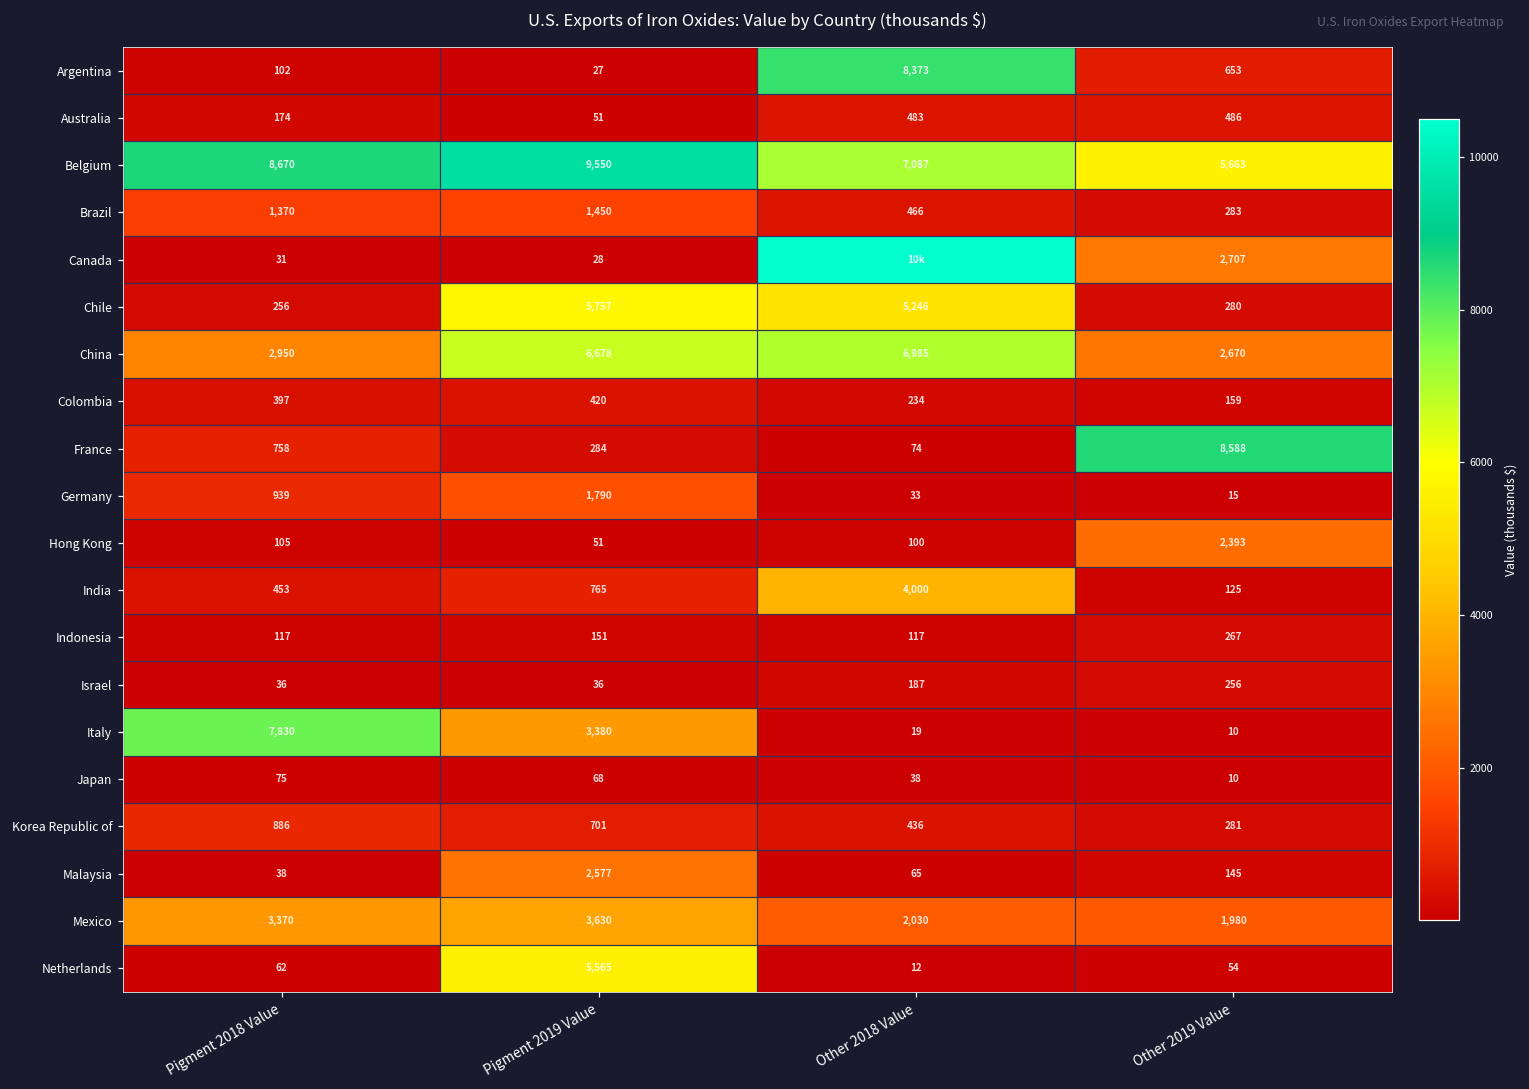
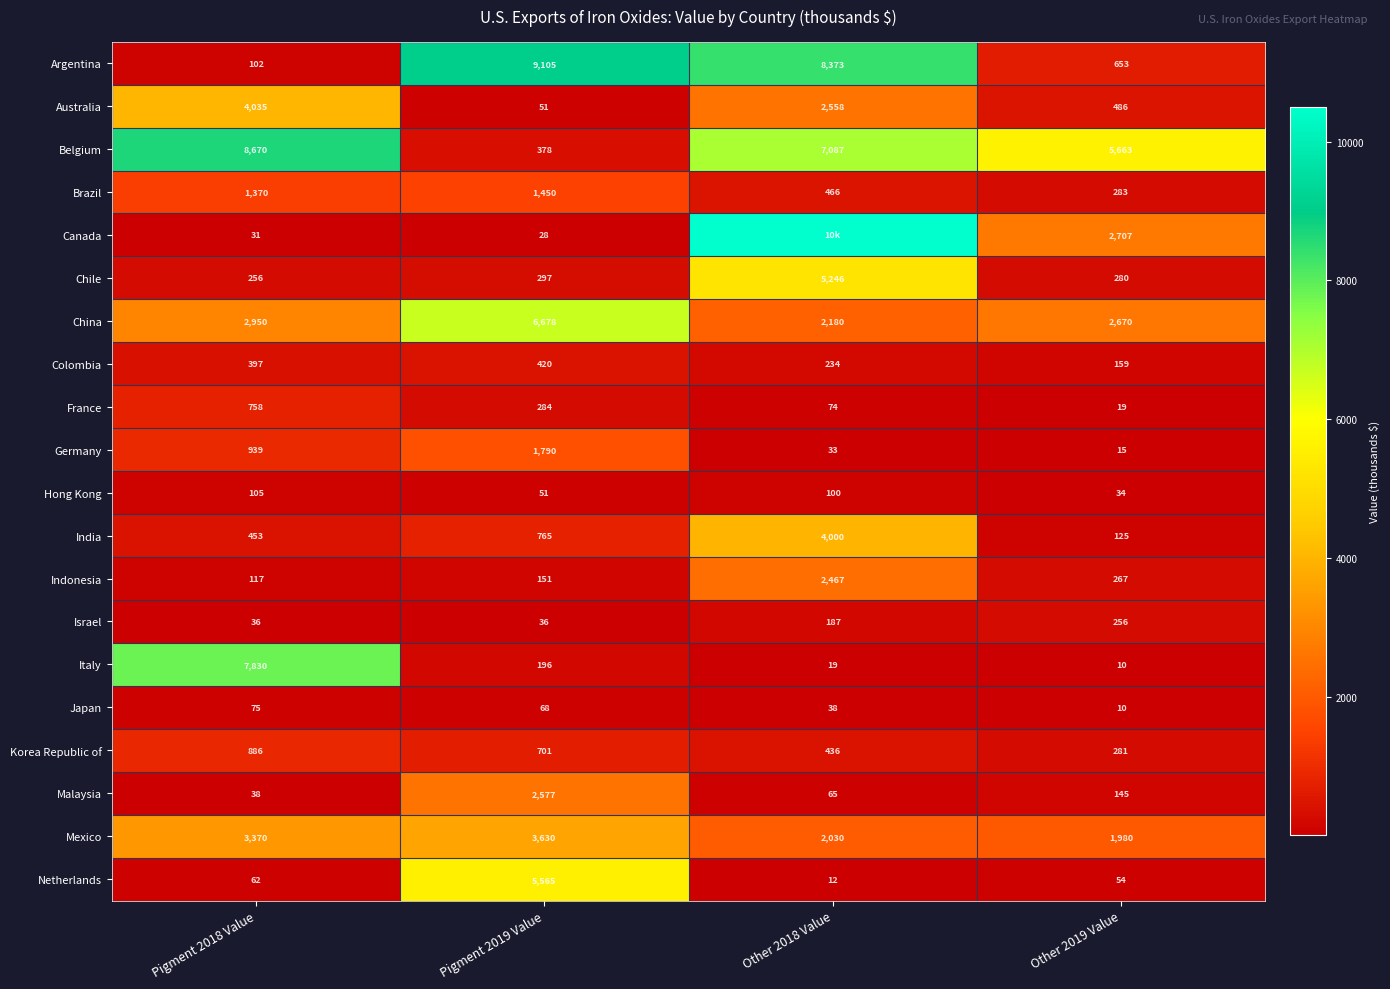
  {
    "Argentina": {
      "Pigment 2018 Value": "102",
-     "Pigment 2019 Value": "27",
+     "Pigment 2019 Value": "9,105",
      "Other 2018 Value": "8,373",
      "Other 2019 Value": "653"
    },
    "Australia": {
-     "Pigment 2018 Value": "174",
+     "Pigment 2018 Value": "4,035",
      "Pigment 2019 Value": "51",
-     "Other 2018 Value": "483",
+     "Other 2018 Value": "2,558",
      "Other 2019 Value": "486"
    },
    "Belgium": {
      "Pigment 2018 Value": "8,670",
-     "Pigment 2019 Value": "9,550",
+     "Pigment 2019 Value": "378",
      "Other 2018 Value": "7,087",
      "Other 2019 Value": "5,663"
    },
    "Brazil": {
      "Pigment 2018 Value": "1,370",
      "Pigment 2019 Value": "1,450",
      "Other 2018 Value": "466",
      "Other 2019 Value": "283"
    },
    "Canada": {
      "Pigment 2018 Value": "31",
      "Pigment 2019 Value": "28",
      "Other 2018 Value": "10k",
      "Other 2019 Value": "2,707"
    },
    "Chile": {
      "Pigment 2018 Value": "256",
-     "Pigment 2019 Value": "5,757",
+     "Pigment 2019 Value": "297",
      "Other 2018 Value": "5,246",
      "Other 2019 Value": "280"
    },
    "China": {
      "Pigment 2018 Value": "2,950",
      "Pigment 2019 Value": "6,678",
-     "Other 2018 Value": "6,985",
+     "Other 2018 Value": "2,180",
      "Other 2019 Value": "2,670"
    },
    "Colombia": {
      "Pigment 2018 Value": "397",
      "Pigment 2019 Value": "420",
      "Other 2018 Value": "234",
      "Other 2019 Value": "159"
    },
    "France": {
      "Pigment 2018 Value": "758",
      "Pigment 2019 Value": "284",
      "Other 2018 Value": "74",
-     "Other 2019 Value": "8,588"
+     "Other 2019 Value": "19"
    },
    "Germany": {
      "Pigment 2018 Value": "939",
      "Pigment 2019 Value": "1,790",
      "Other 2018 Value": "33",
      "Other 2019 Value": "15"
    },
    "Hong Kong": {
      "Pigment 2018 Value": "105",
      "Pigment 2019 Value": "51",
      "Other 2018 Value": "100",
-     "Other 2019 Value": "2,393"
+     "Other 2019 Value": "34"
    },
    "India": {
      "Pigment 2018 Value": "453",
      "Pigment 2019 Value": "765",
      "Other 2018 Value": "4,000",
      "Other 2019 Value": "125"
    },
    "Indonesia": {
      "Pigment 2018 Value": "117",
      "Pigment 2019 Value": "151",
-     "Other 2018 Value": "117",
+     "Other 2018 Value": "2,467",
      "Other 2019 Value": "267"
    },
    "Israel": {
      "Pigment 2018 Value": "36",
      "Pigment 2019 Value": "36",
      "Other 2018 Value": "187",
      "Other 2019 Value": "256"
    },
    "Italy": {
      "Pigment 2018 Value": "7,830",
-     "Pigment 2019 Value": "3,380",
+     "Pigment 2019 Value": "196",
      "Other 2018 Value": "19",
      "Other 2019 Value": "10"
    },
    "Japan": {
      "Pigment 2018 Value": "75",
      "Pigment 2019 Value": "68",
      "Other 2018 Value": "38",
      "Other 2019 Value": "10"
    },
    "Korea Republic of": {
      "Pigment 2018 Value": "886",
      "Pigment 2019 Value": "701",
      "Other 2018 Value": "436",
      "Other 2019 Value": "281"
    },
    "Malaysia": {
      "Pigment 2018 Value": "38",
      "Pigment 2019 Value": "2,577",
      "Other 2018 Value": "65",
      "Other 2019 Value": "145"
    },
    "Mexico": {
      "Pigment 2018 Value": "3,370",
      "Pigment 2019 Value": "3,630",
      "Other 2018 Value": "2,030",
      "Other 2019 Value": "1,980"
    },
    "Netherlands": {
      "Pigment 2018 Value": "62",
      "Pigment 2019 Value": "5,565",
      "Other 2018 Value": "12",
      "Other 2019 Value": "54"
    }
  }
